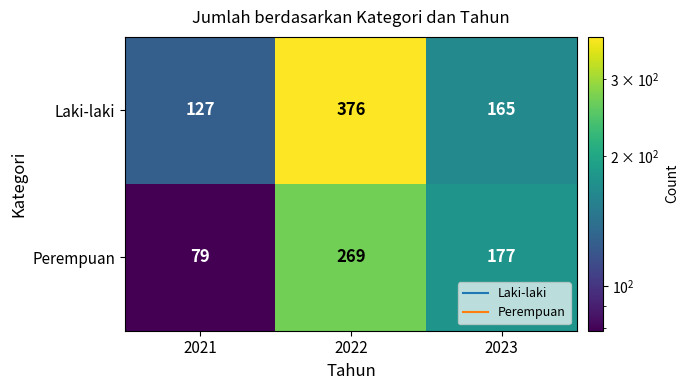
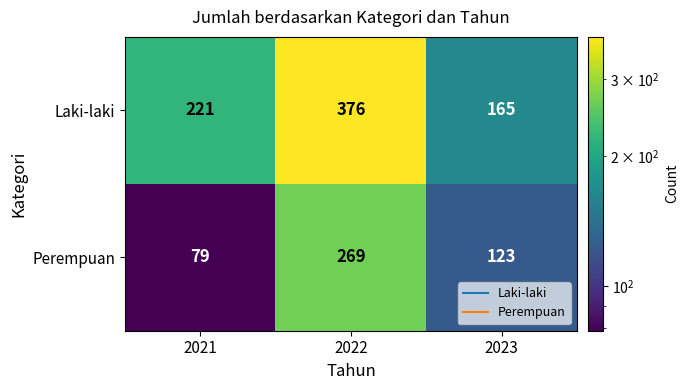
  {
    "Laki-laki": {
-     "2021": 127,
+     "2021": 221,
      "2022": 376,
      "2023": 165
    },
    "Perempuan": {
      "2021": 79,
      "2022": 269,
-     "2023": 177
+     "2023": 123
    }
  }
